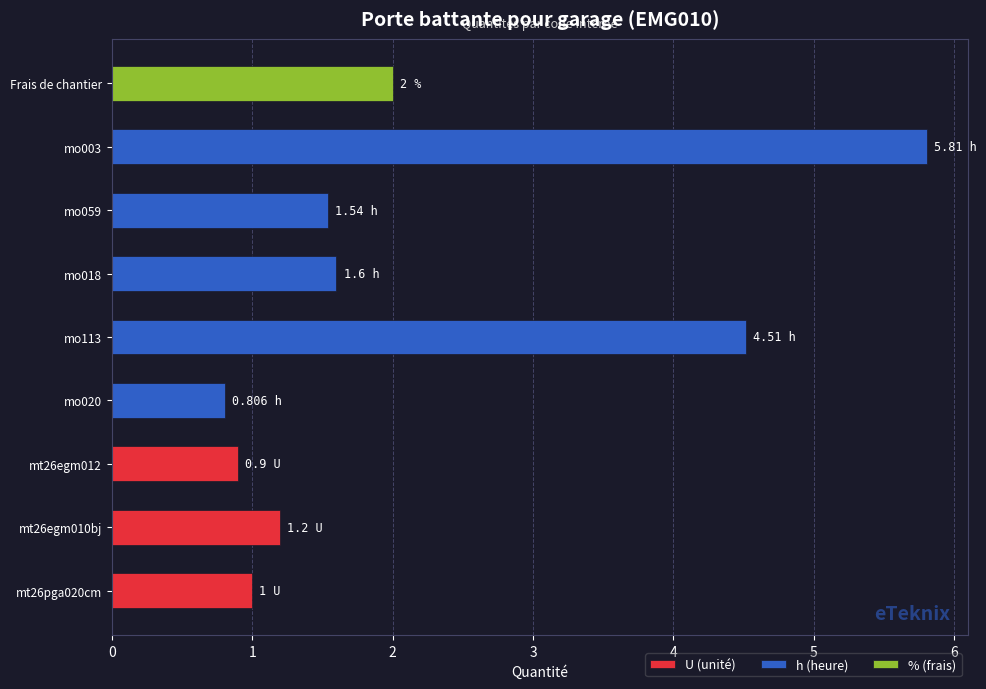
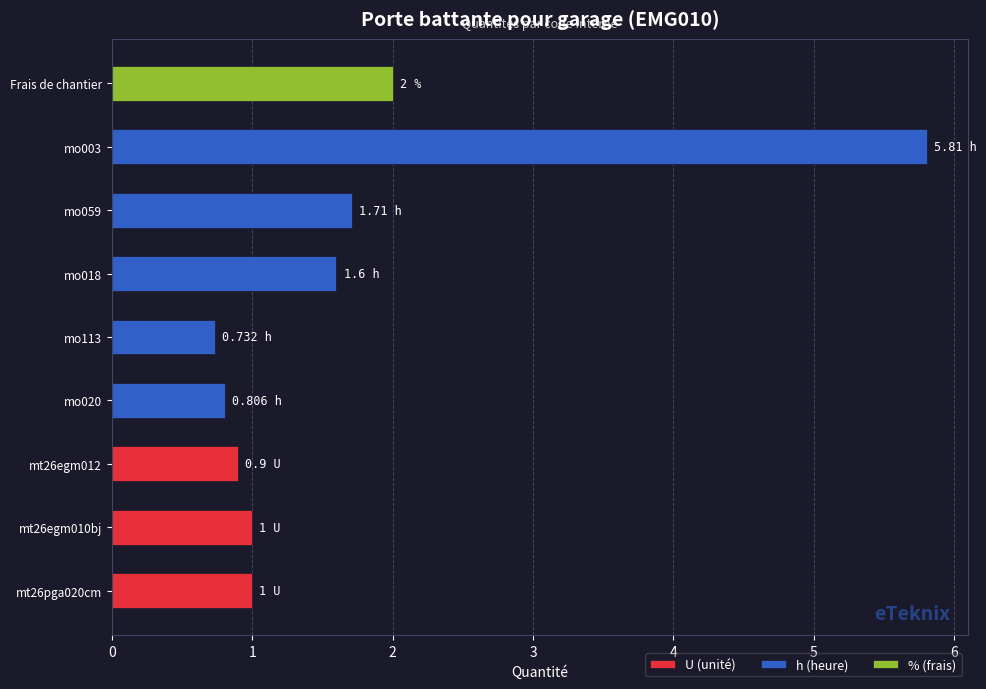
  {
    "U (unité)": {
      "mt26egm012": "0.9",
-     "mt26egm010bj": "1.2",
+     "mt26egm010bj": "1",
      "mt26pga020cm": "1"
    },
    "h (heure)": {
      "mo003": "5.81",
-     "mo059": "1.54",
+     "mo059": "1.71",
      "mo018": "1.6",
-     "mo113": "4.51",
+     "mo113": "0.732",
      "mo020": "0.806"
    },
    "% (frais)": {
      "Frais de chantier": "2 %"
    }
  }
